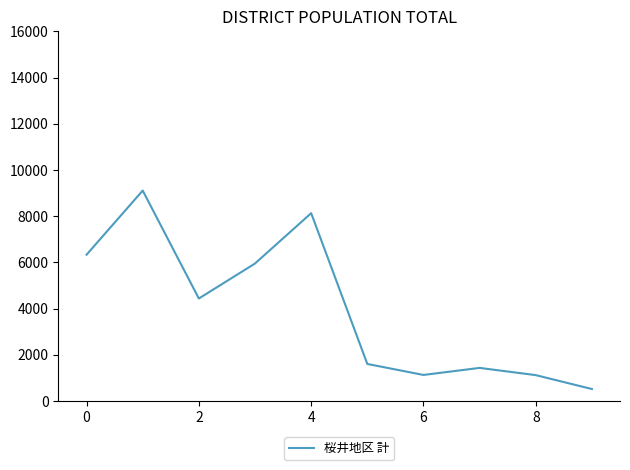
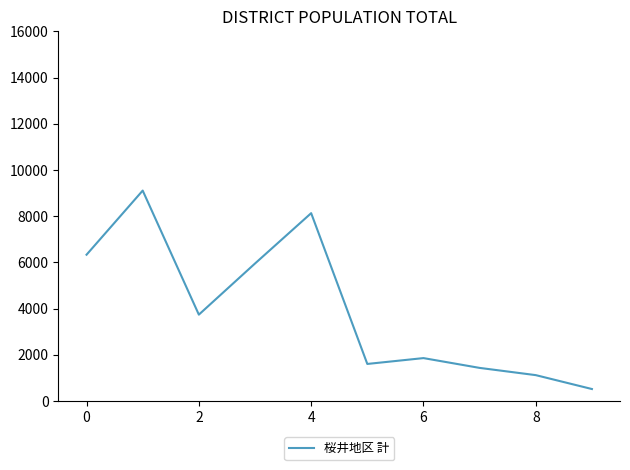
  {
    "0": 6300,
-   "2": 4400,
+   "2": 3700,
    "4": 8100,
-   "6": 1100,
+   "6": 1900,
    "8": 1100
  }
